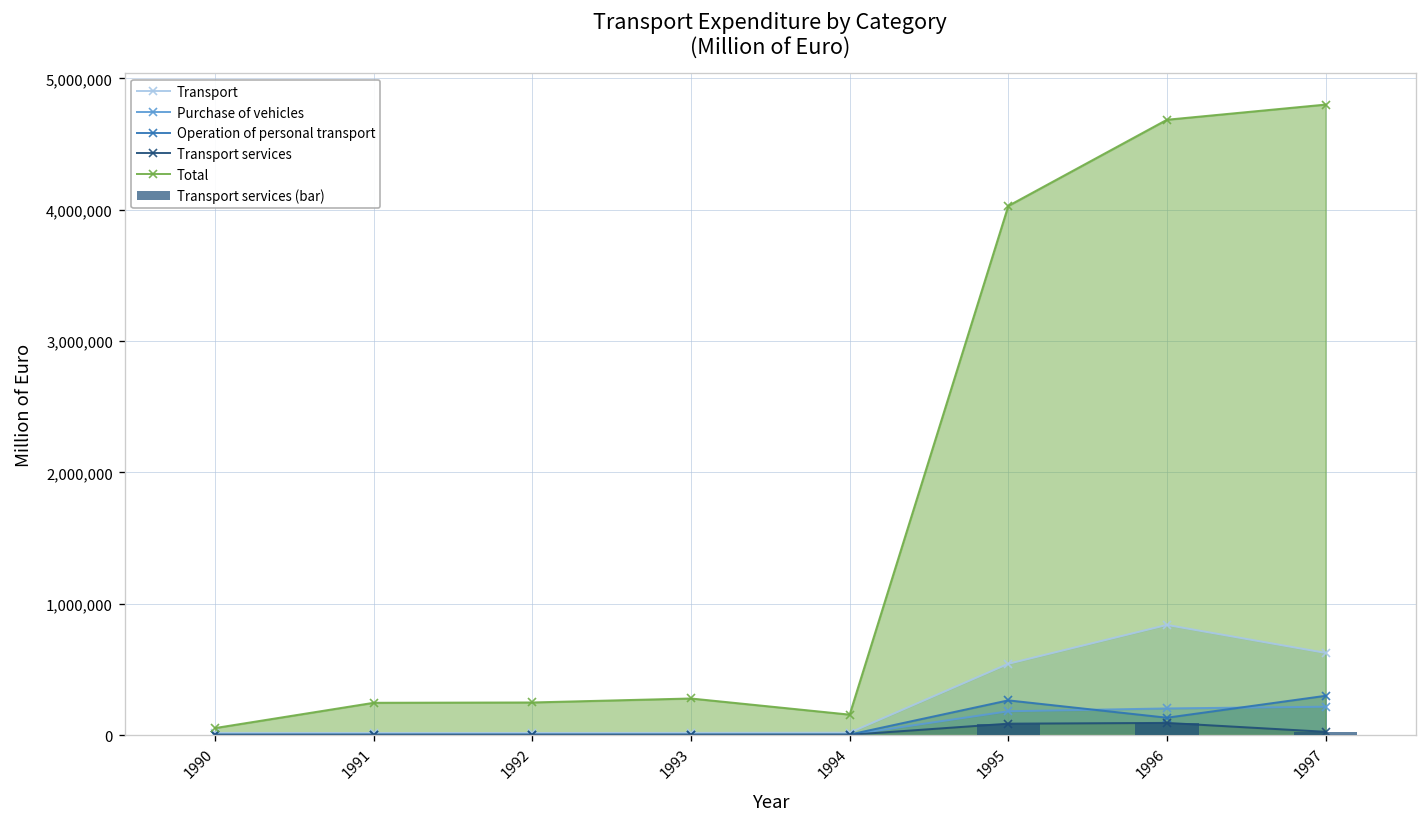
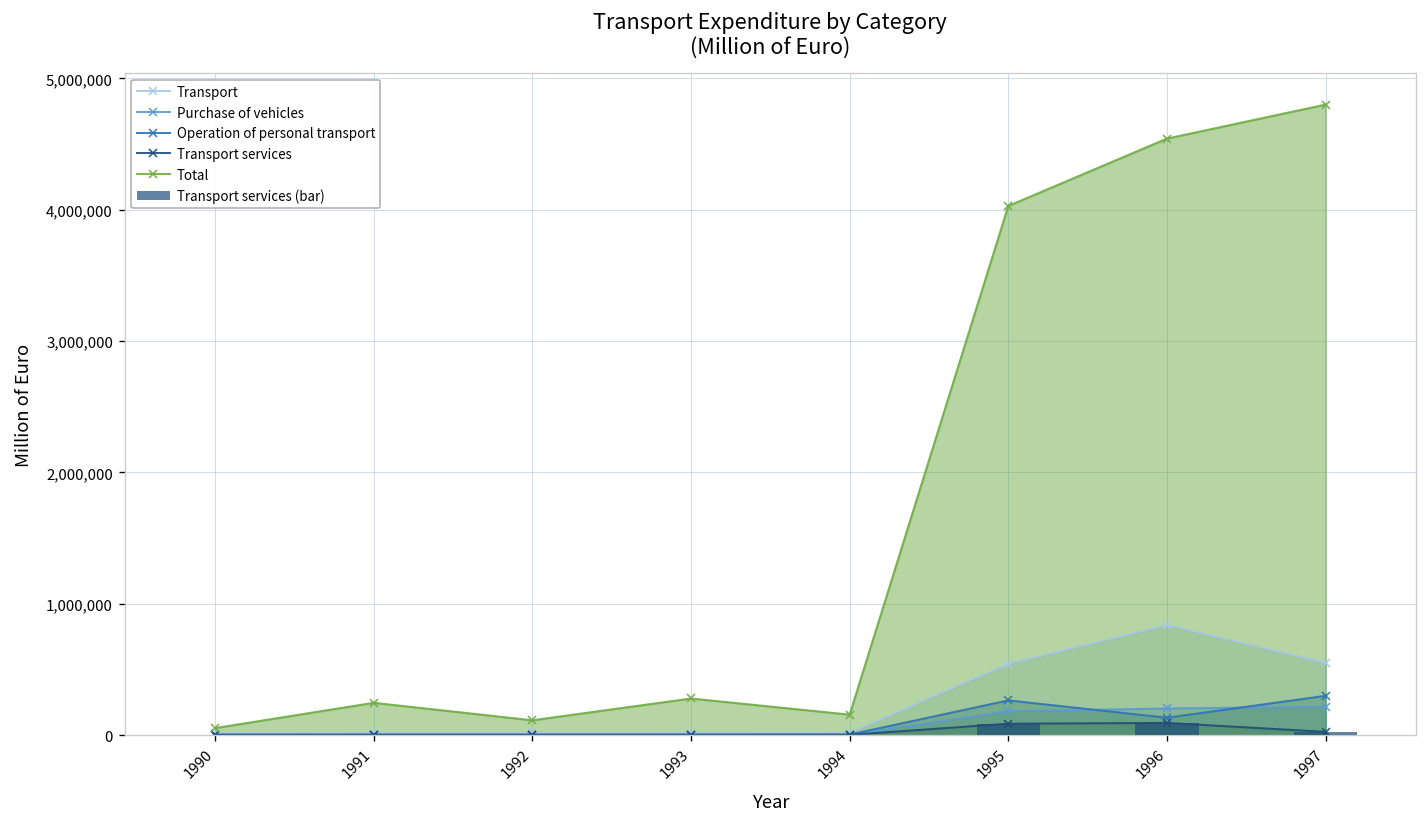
  {
    "Transport": {
      "1995": "540,000",
      "1996": "840,000",
-     "1997": "630,000"
+     "1997": "550,000"
    },
    "Purchase of vehicles": {
      "1995": "180,000",
      "1996": "200,000",
      "1997": "220,000"
    },
    "Operation of personal transport": {
      "1995": "260,000",
      "1996": "130,000",
      "1997": "300,000"
    },
    "Transport services (bar)": {
      "1995": "90,000",
      "1996": "90,000",
      "1997": "20,000"
    },
    "Total": {
      "1990": "50,000",
      "1991": "250,000",
-     "1992": "250,000",
+     "1992": "110,000",
      "1993": "280,000",
      "1994": "160,000",
      "1995": "4,030,000",
-     "1996": "4,680,000",
+     "1996": "4,540,000",
      "1997": "4,800,000"
    }
  }
